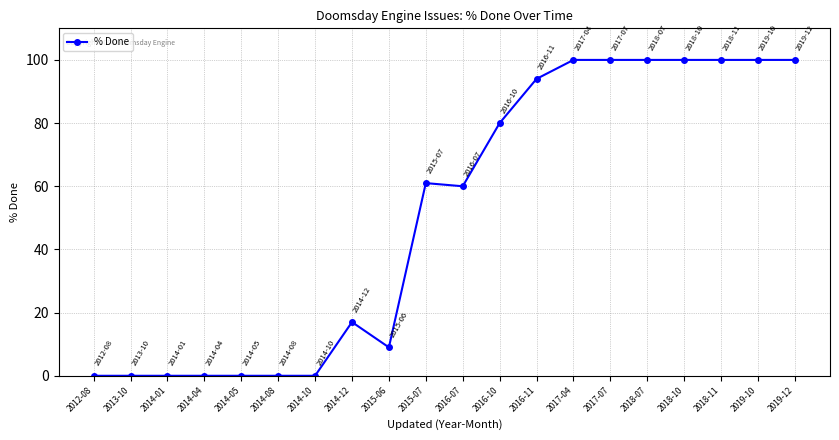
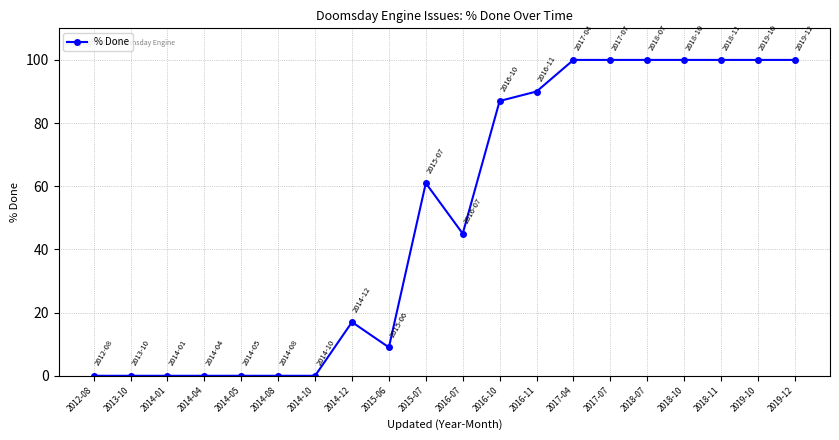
  {
-   "2016-07": 60,
-   "2016-10": 80,
-   "2016-11": 94
+   "2016-07": 45,
+   "2016-10": 87,
+   "2016-11": 90
  }
